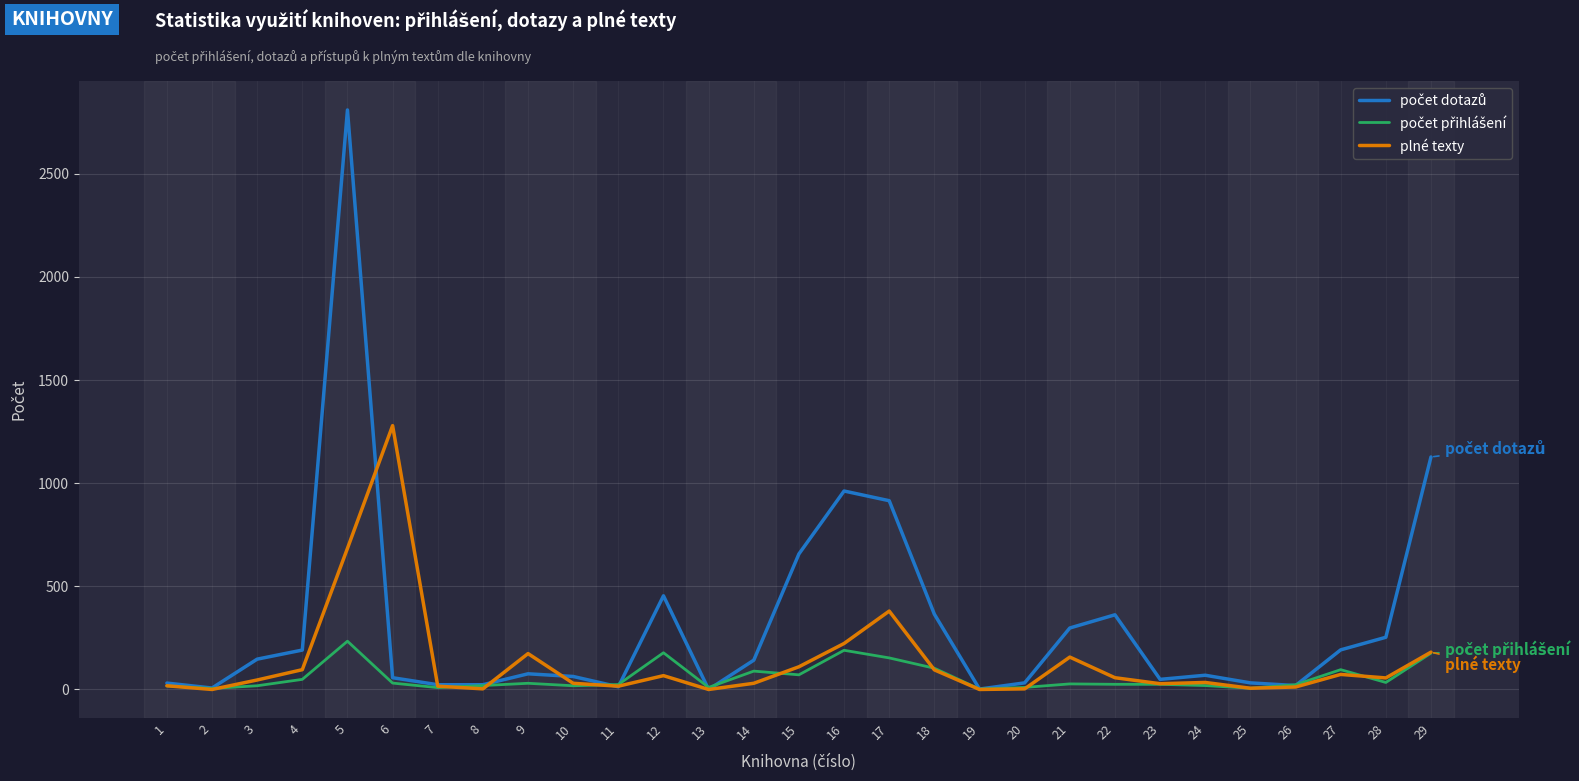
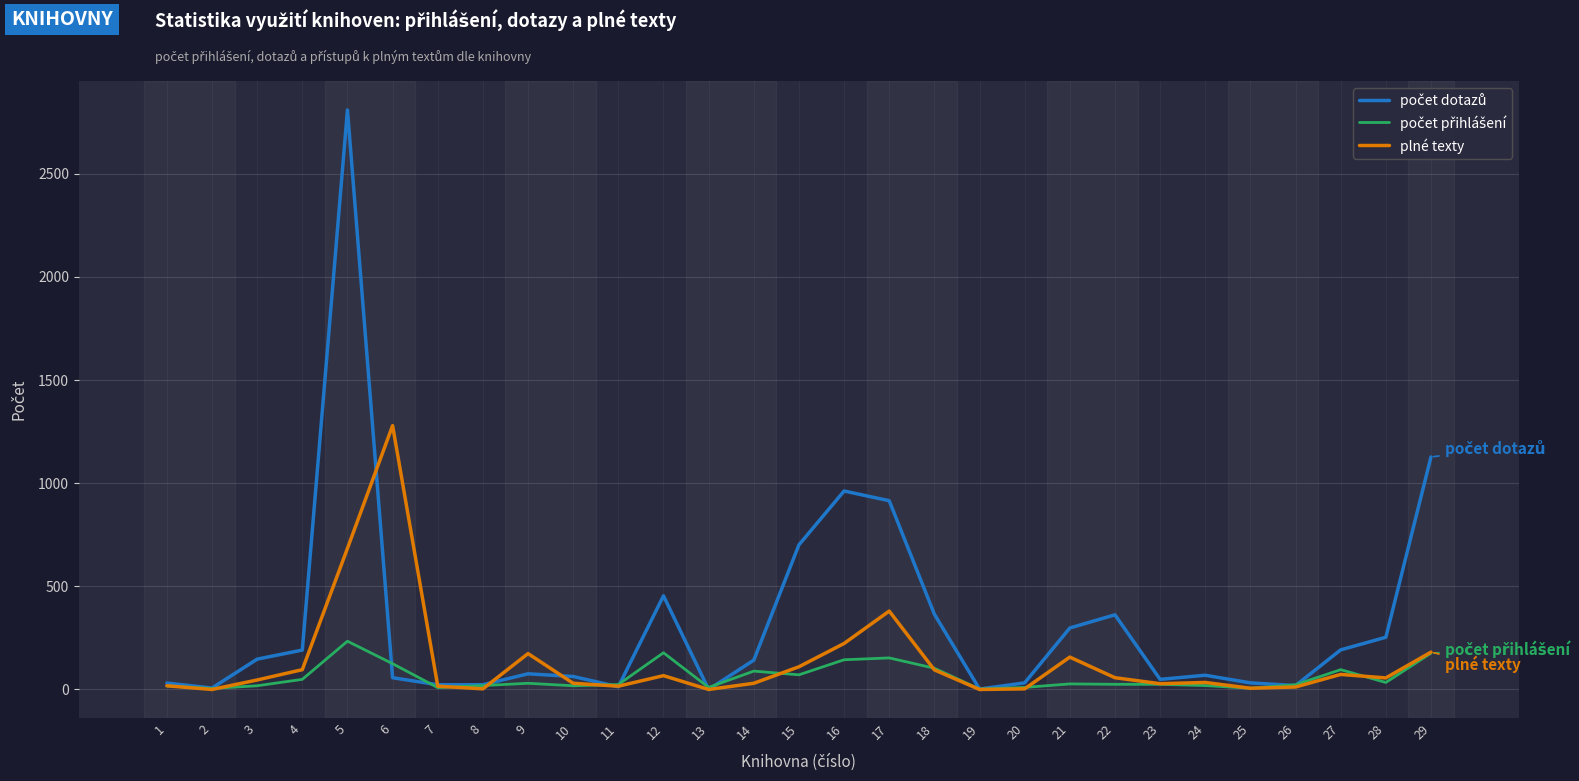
  {
    "počet dotazů": {
      "1": 30,
      "3": 150,
      "4": 190,
      "5": 2810,
      "6": 60,
      "9": 80,
      "10": 60,
      "12": 450,
      "14": 140,
-     "15": 660,
+     "15": 700,
      "16": 960,
      "17": 920,
      "18": 370,
      "20": 30,
      "21": 300,
      "22": 360,
      "23": 50,
      "24": 70,
      "25": 30,
      "27": 190,
      "28": 250,
      "29": 1130
    },
    "počet přihlášení": {
      "3": 20,
      "4": 50,
      "5": 230,
-     "6": 30,
+     "6": 130,
      "9": 30,
      "12": 180,
      "14": 90,
      "15": 70,
-     "16": 190,
+     "16": 140,
      "17": 150,
      "21": 30,
      "22": 30,
      "24": 20,
      "27": 100,
      "28": 30
    },
    "plné texty": {
      "3": 50,
      "4": 100,
      "5": 680,
      "6": 1280,
      "8": 0,
      "9": 170,
      "12": 70,
      "14": 30,
      "15": 110,
      "16": 220,
      "17": 380,
      "21": 160,
      "22": 60,
      "24": 30,
      "27": 70,
      "28": 60
    }
  }
